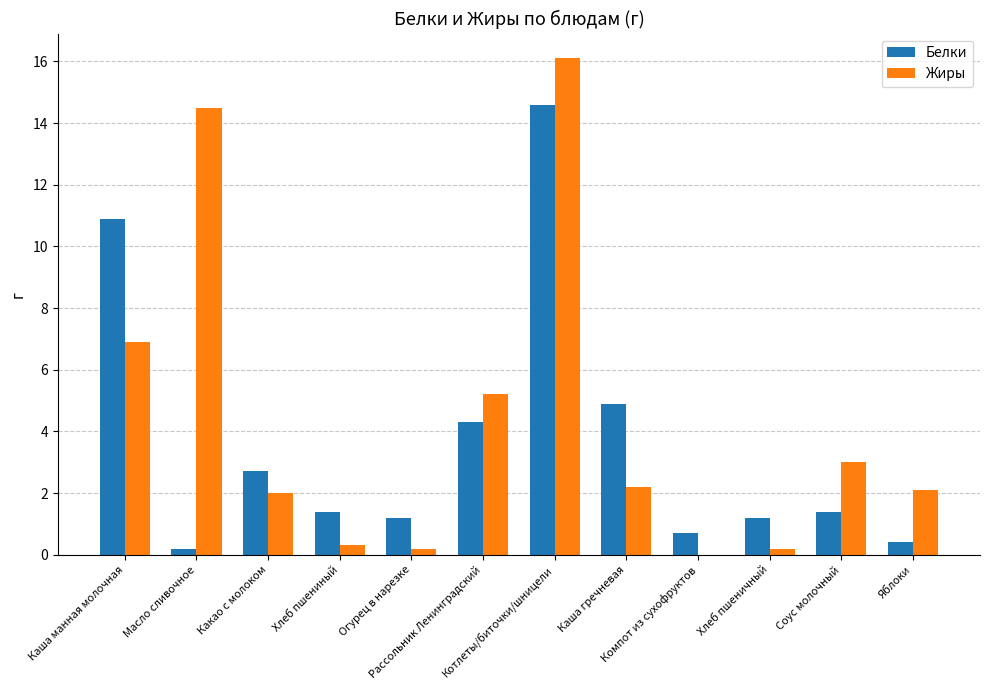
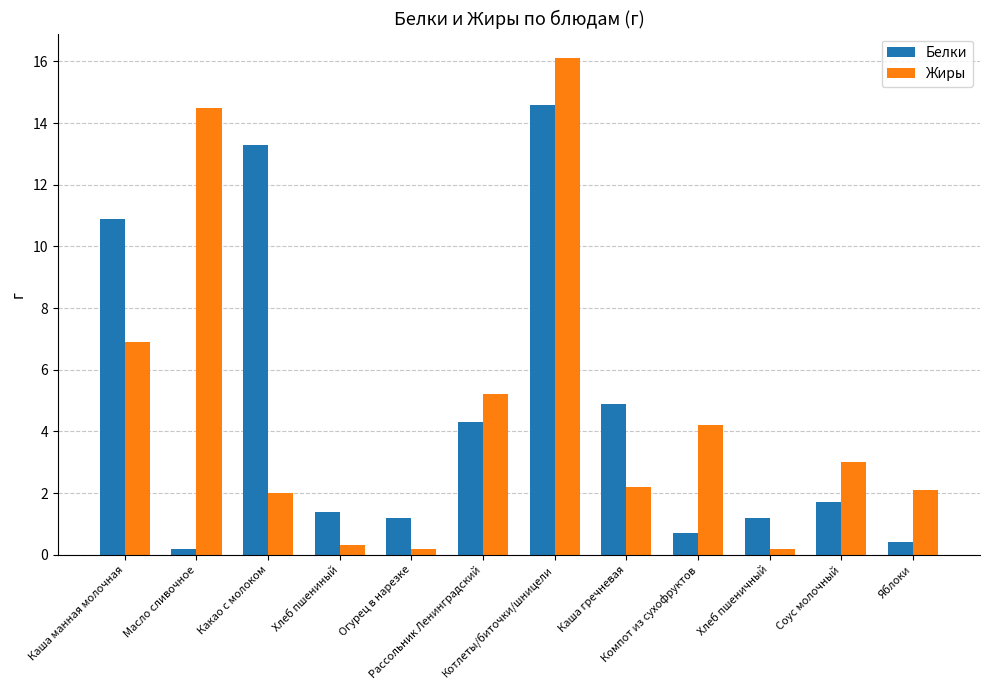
  {
    "Белки": {
      "Каша манная молочная": 10.9,
      "Масло сливочное": 0.2,
-     "Какао с молоком": 2.7,
+     "Какао с молоком": 13.3,
      "Хлеб пшениный": 1.4,
      "Огурец в нарезке": 1.2,
      "Рассольник Ленинградский": 4.3,
      "Котлеты/биточки/шницели": 14.6,
      "Каша гречневая": 4.9,
      "Компот из сухофруктов": 0.7,
      "Хлеб пшеничный": 1.2,
-     "Соус молочный": 1.4,
+     "Соус молочный": 1.7,
      "Яблоки": 0.4
    },
    "Жиры": {
      "Каша манная молочная": 6.9,
      "Масло сливочное": 14.5,
      "Какао с молоком": 2.0,
      "Хлеб пшениный": 0.3,
      "Огурец в нарезке": 0.2,
      "Рассольник Ленинградский": 5.2,
      "Котлеты/биточки/шницели": 16.1,
      "Каша гречневая": 2.2,
-     "Компот из сухофруктов": 0.0,
+     "Компот из сухофруктов": 4.2,
      "Хлеб пшеничный": 0.2,
      "Соус молочный": 3.0,
      "Яблоки": 2.1
    }
  }
